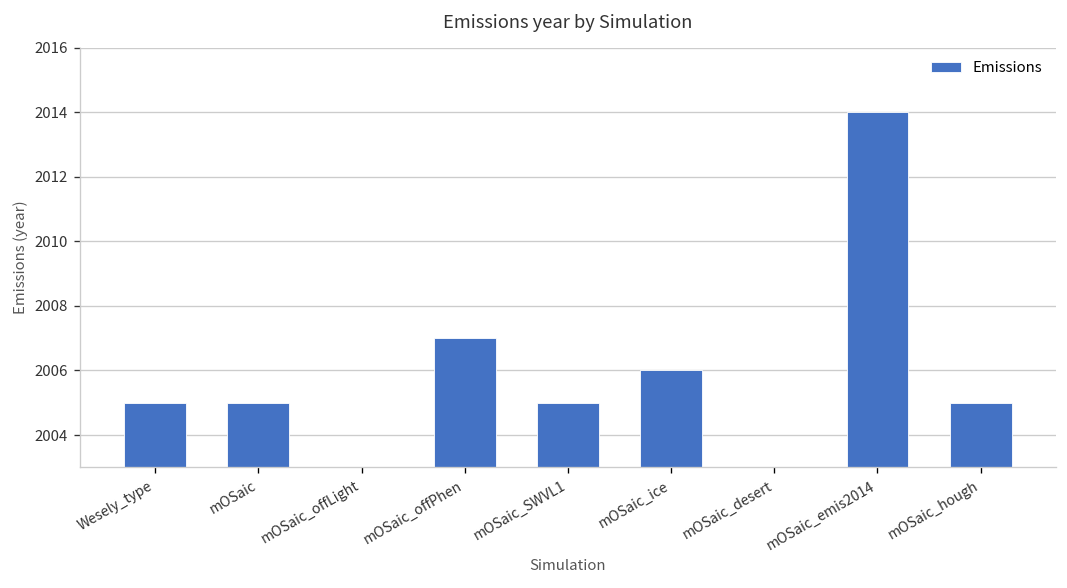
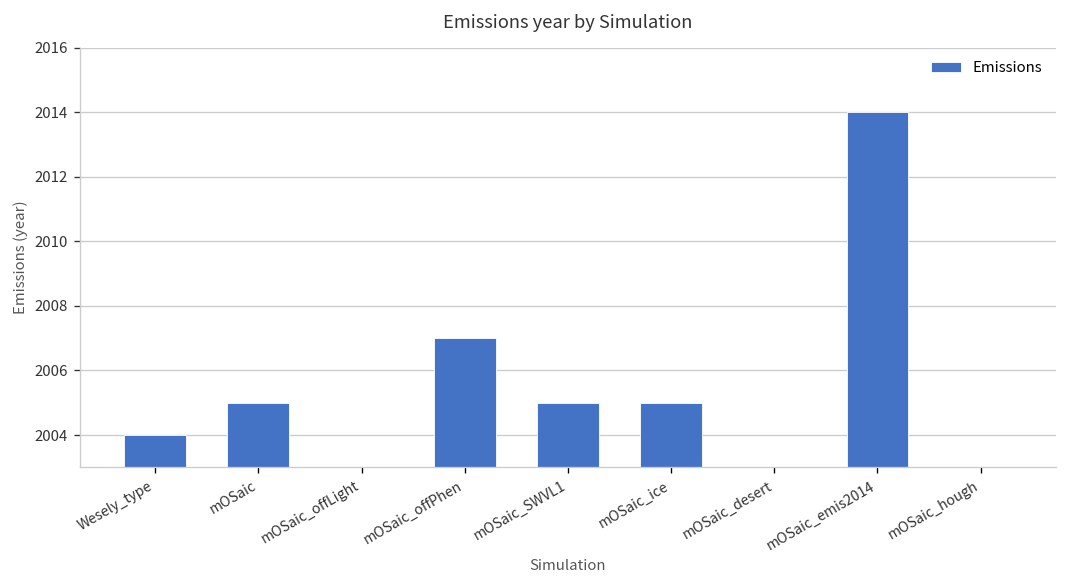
  {
-   "Wesely_type": 2005,
+   "Wesely_type": 2004,
    "mOSaic": 2005,
    "mOSaic_offLight": 2003,
    "mOSaic_offPhen": 2007,
    "mOSaic_SWVL1": 2005,
-   "mOSaic_ice": 2006,
+   "mOSaic_ice": 2005,
    "mOSaic_desert": 2003,
    "mOSaic_emis2014": 2014,
-   "mOSaic_hough": 2005
+   "mOSaic_hough": 2003
  }
